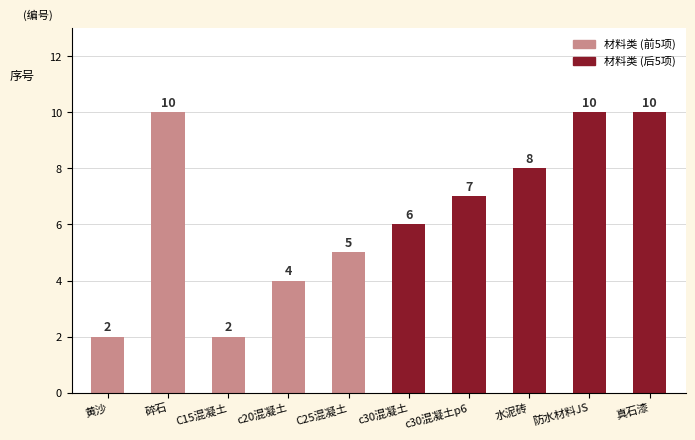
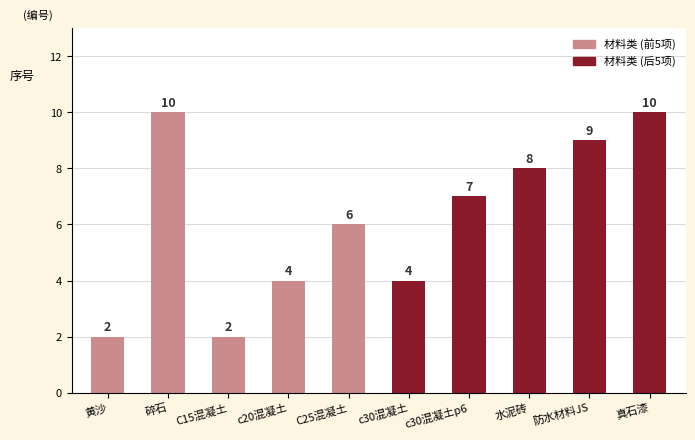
  {
    "黄沙": 2,
    "碎石": 10,
    "C15混凝土": 2,
    "c20混凝土": 4,
-   "C25混凝土": 5,
-   "c30混凝土": 6,
+   "C25混凝土": 6,
+   "c30混凝土": 4,
    "c30混凝土p6": 7,
    "水泥砖": 8,
-   "防水材料JS": 10,
+   "防水材料JS": 9,
    "真石漆": 10
  }
